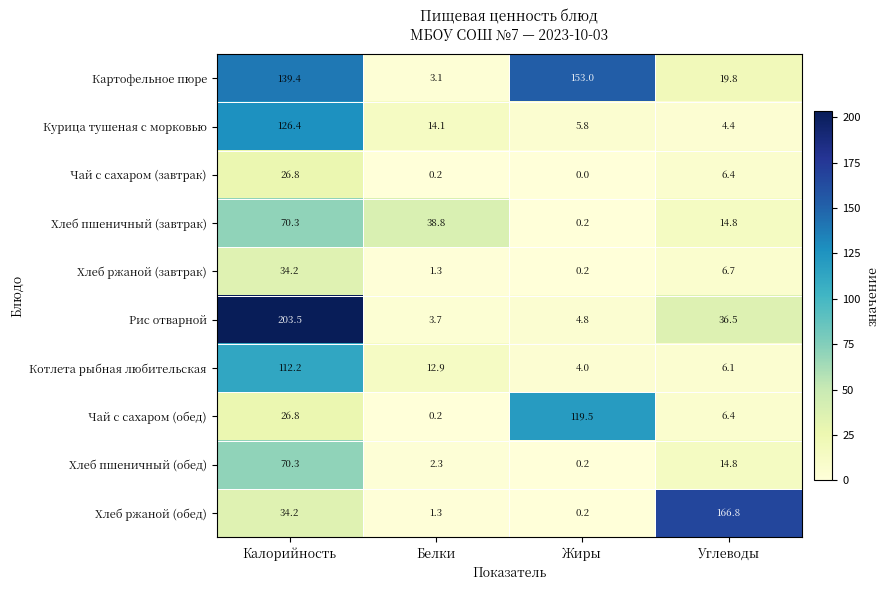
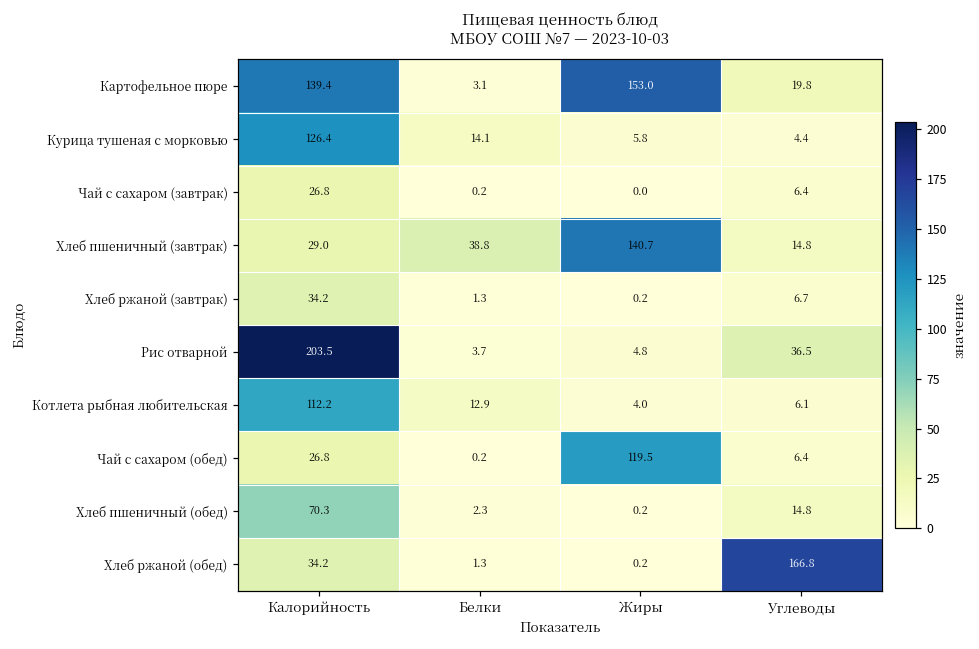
  {
    "Картофельное пюре": {
      "Калорийность": 139.4,
      "Белки": 3.1,
      "Жиры": 153.0,
      "Углеводы": 19.8
    },
    "Курица тушеная с морковью": {
      "Калорийность": 126.4,
      "Белки": 14.1,
      "Жиры": 5.8,
      "Углеводы": 4.4
    },
    "Чай с сахаром (завтрак)": {
      "Калорийность": 26.8,
      "Белки": 0.2,
      "Жиры": 0.0,
      "Углеводы": 6.4
    },
    "Хлеб пшеничный (завтрак)": {
-     "Калорийность": 70.3,
+     "Калорийность": 29.0,
      "Белки": 38.8,
-     "Жиры": 0.2,
+     "Жиры": 140.7,
      "Углеводы": 14.8
    },
    "Хлеб ржаной (завтрак)": {
      "Калорийность": 34.2,
      "Белки": 1.3,
      "Жиры": 0.2,
      "Углеводы": 6.7
    },
    "Рис отварной": {
      "Калорийность": 203.5,
      "Белки": 3.7,
      "Жиры": 4.8,
      "Углеводы": 36.5
    },
    "Котлета рыбная любительская": {
      "Калорийность": 112.2,
      "Белки": 12.9,
      "Жиры": 4.0,
      "Углеводы": 6.1
    },
    "Чай с сахаром (обед)": {
      "Калорийность": 26.8,
      "Белки": 0.2,
      "Жиры": 119.5,
      "Углеводы": 6.4
    },
    "Хлеб пшеничный (обед)": {
      "Калорийность": 70.3,
      "Белки": 2.3,
      "Жиры": 0.2,
      "Углеводы": 14.8
    },
    "Хлеб ржаной (обед)": {
      "Калорийность": 34.2,
      "Белки": 1.3,
      "Жиры": 0.2,
      "Углеводы": 166.8
    }
  }
